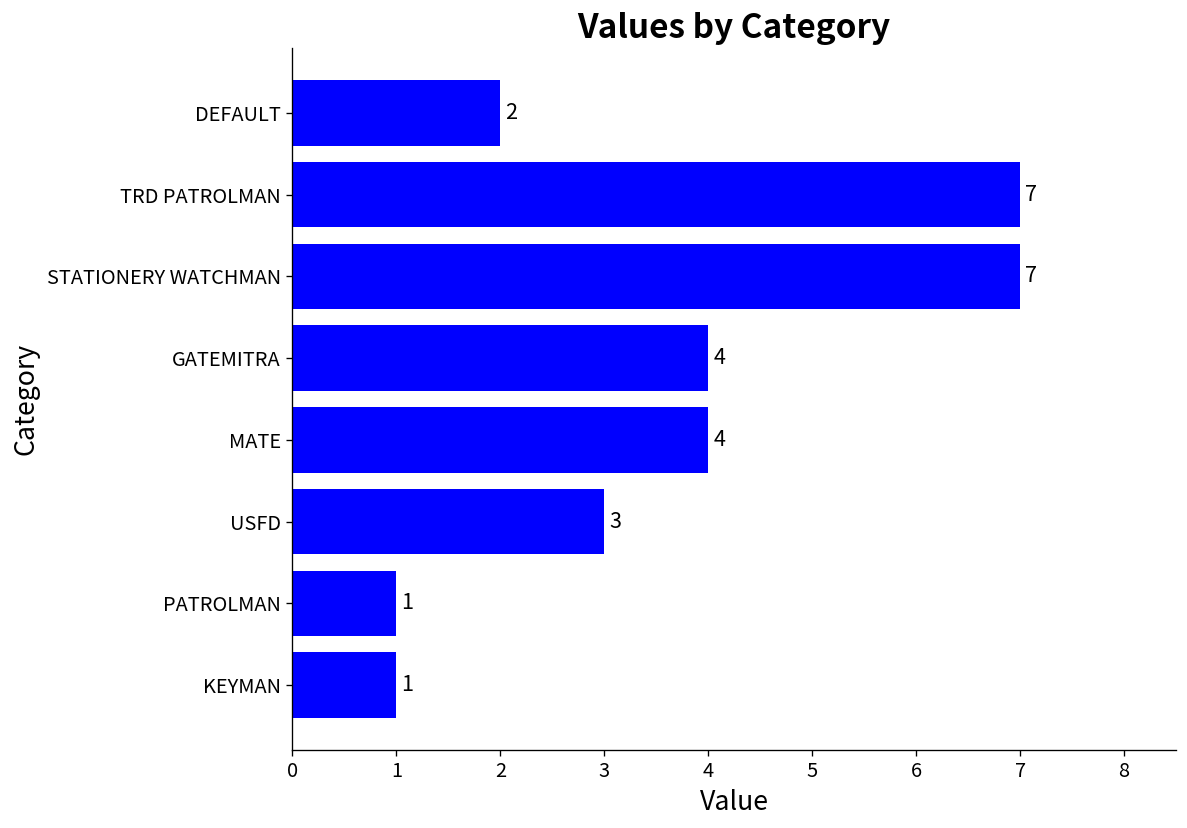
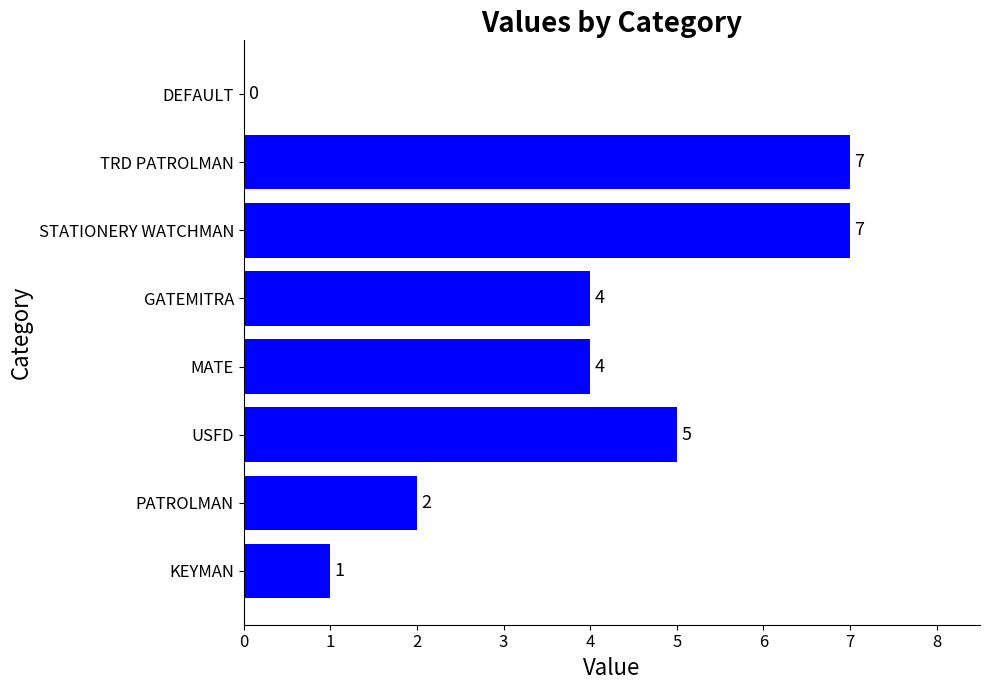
  {
-   "DEFAULT": 2,
+   "DEFAULT": 0,
    "TRD PATROLMAN": 7,
    "STATIONERY WATCHMAN": 7,
    "GATEMITRA": 4,
    "MATE": 4,
-   "USFD": 3,
-   "PATROLMAN": 1,
+   "USFD": 5,
+   "PATROLMAN": 2,
    "KEYMAN": 1
  }
